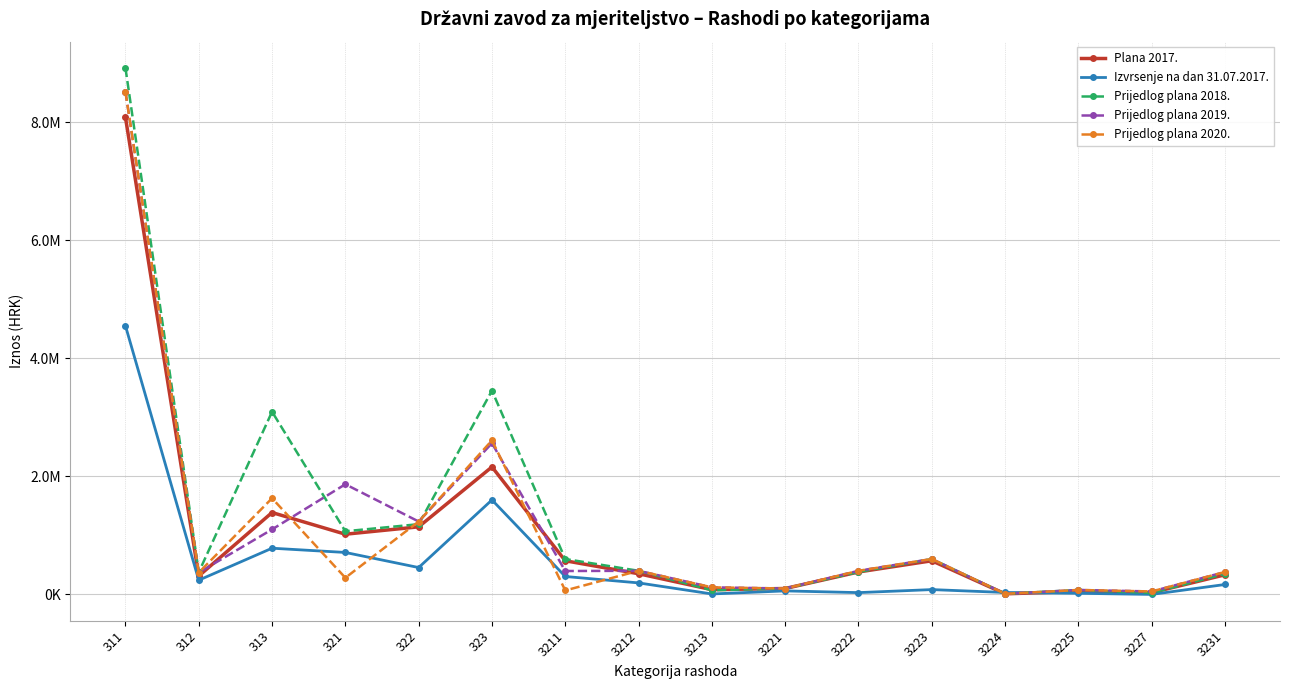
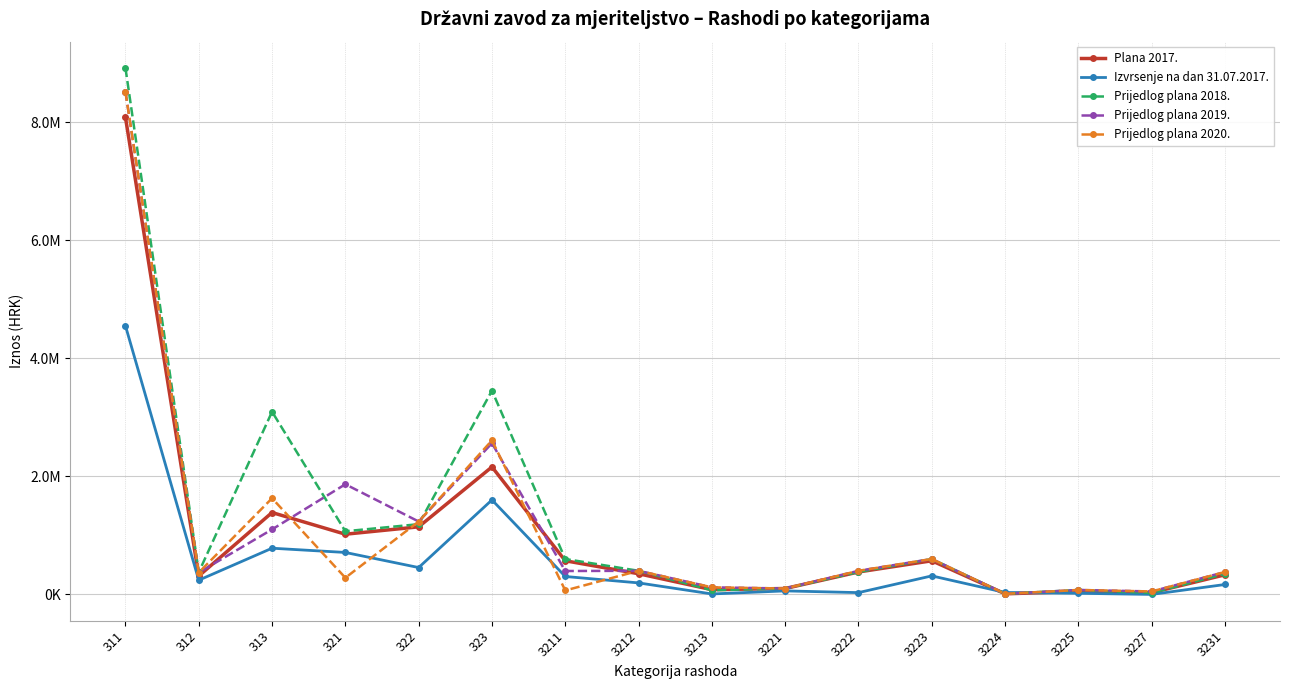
  {
    "Plana 2017.": {
      "311": 8100000,
      "312": 300000,
      "313": 1400000,
      "321": 1000000,
      "322": 1100000,
      "323": 2200000,
      "3212": 400000
    },
    "Izvrsenje na dan 31.07.2017.": {
      "311": 4600000,
      "312": 200000,
      "313": 800000,
      "321": 700000,
      "322": 500000,
      "323": 1600000,
      "3211": 300000,
      "3212": 200000,
      "3213": 0,
      "3222": 0,
-     "3223": 100000,
+     "3223": 300000,
      "3231": 200000
    },
    "Prijedlog plana 2018.": {
      "311": 8900000,
      "313": 3100000,
      "321": 1100000,
      "322": 1200000,
      "323": 3500000
    },
    "Prijedlog plana 2019.": {
      "313": 1100000,
      "321": 1900000,
      "323": 2600000,
      "3211": 400000
    },
    "Prijedlog plana 2020.": {
      "313": 1600000,
      "321": 300000,
      "323": 2600000,
      "3211": 100000
    }
  }
